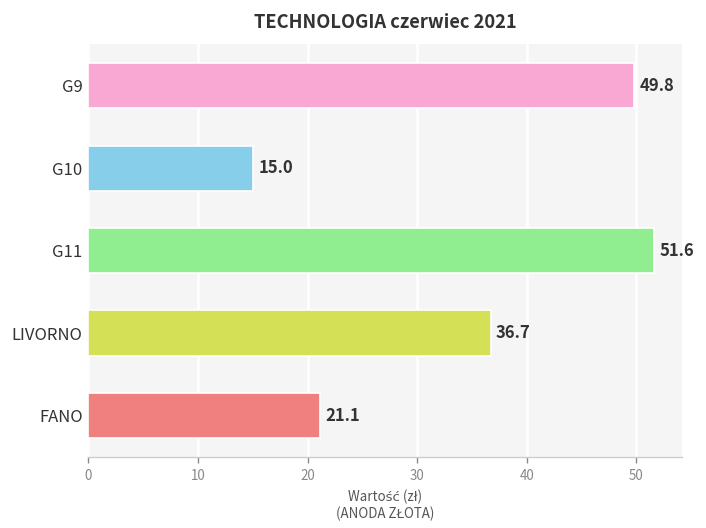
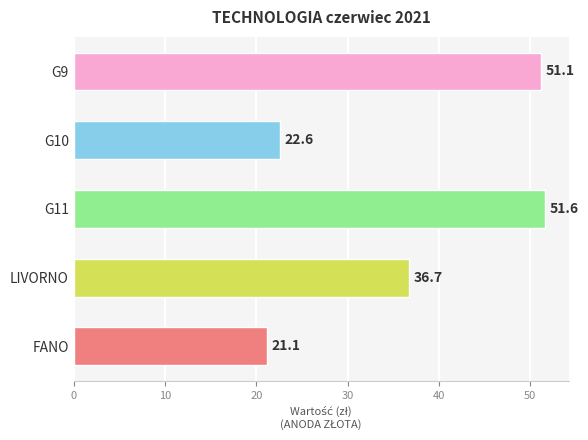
  {
-   "G9": 49.8,
-   "G10": 15.0,
+   "G9": 51.1,
+   "G10": 22.6,
    "G11": 51.6,
    "LIVORNO": 36.7,
    "FANO": 21.1
  }
